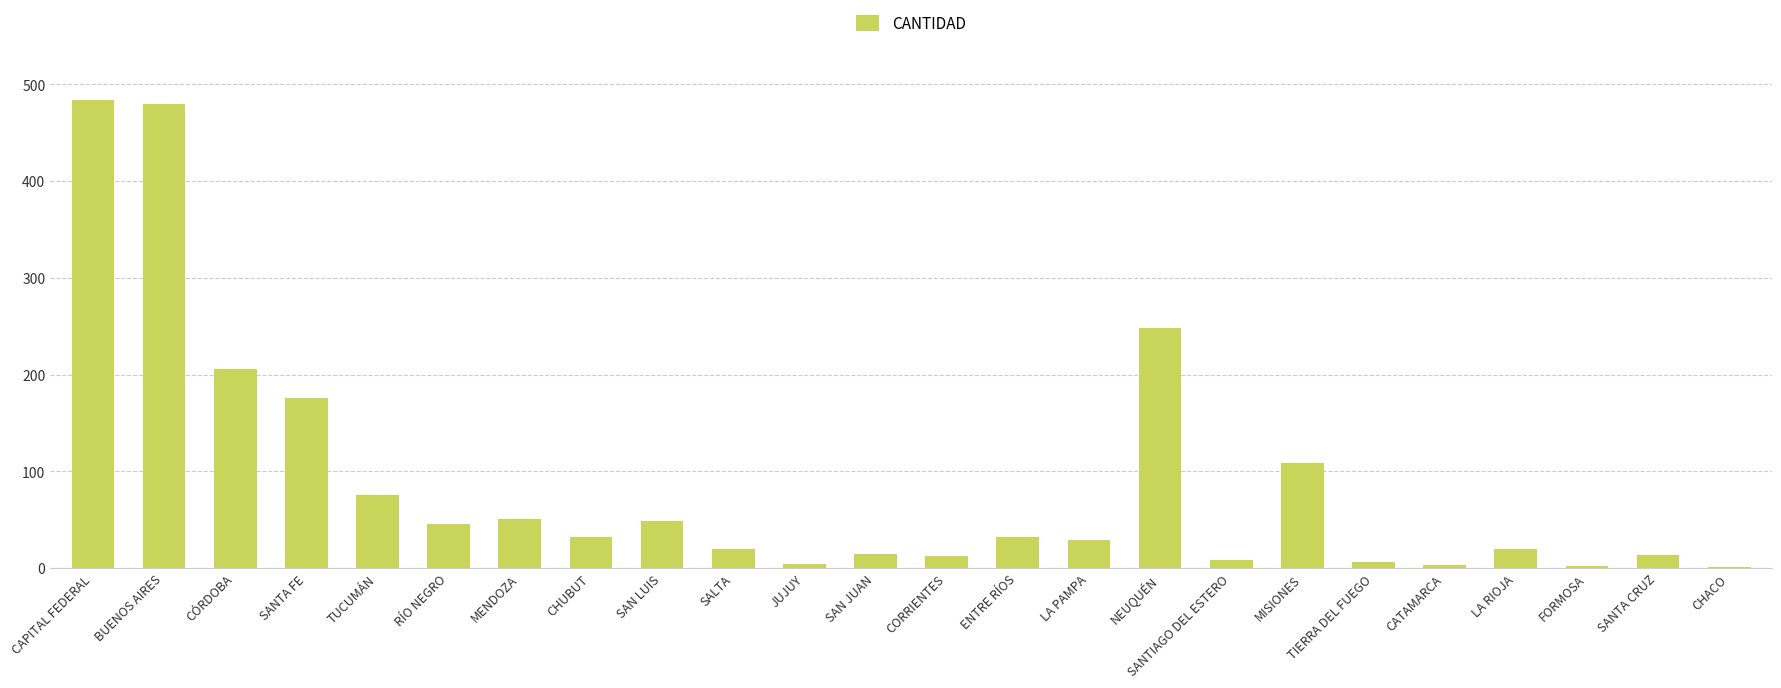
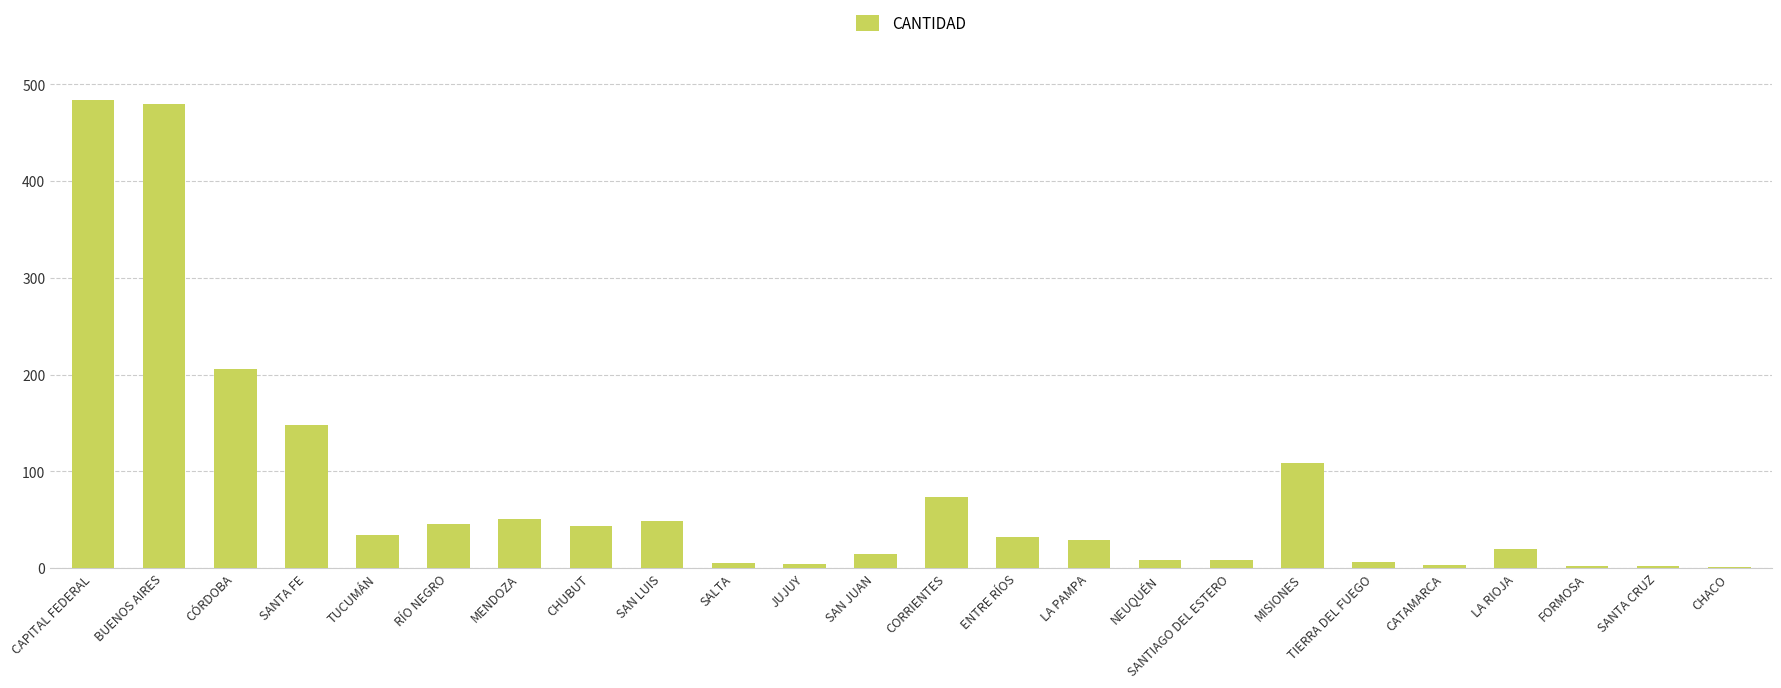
  {
    "CAPITAL FEDERAL": 480,
    "BUENOS AIRES": 480,
    "CÓRDOBA": 210,
-   "SANTA FE": 180,
-   "TUCUMÁN": 80,
+   "SANTA FE": 150,
+   "TUCUMÁN": 30,
    "RÍO NEGRO": 50,
    "MENDOZA": 50,
-   "CHUBUT": 30,
+   "CHUBUT": 40,
    "SAN LUIS": 50,
-   "SALTA": 20,
+   "SALTA": 10,
    "JUJUY": 0,
    "SAN JUAN": 10,
-   "CORRIENTES": 10,
+   "CORRIENTES": 70,
    "ENTRE RÍOS": 30,
    "LA PAMPA": 30,
-   "NEUQUÉN": 250,
+   "NEUQUÉN": 10,
    "SANTIAGO DEL ESTERO": 10,
    "MISIONES": 110,
    "TIERRA DEL FUEGO": 10,
    "CATAMARCA": 0,
    "LA RIOJA": 20,
-   "SANTA CRUZ": 10
+   "SANTA CRUZ": 0
  }
